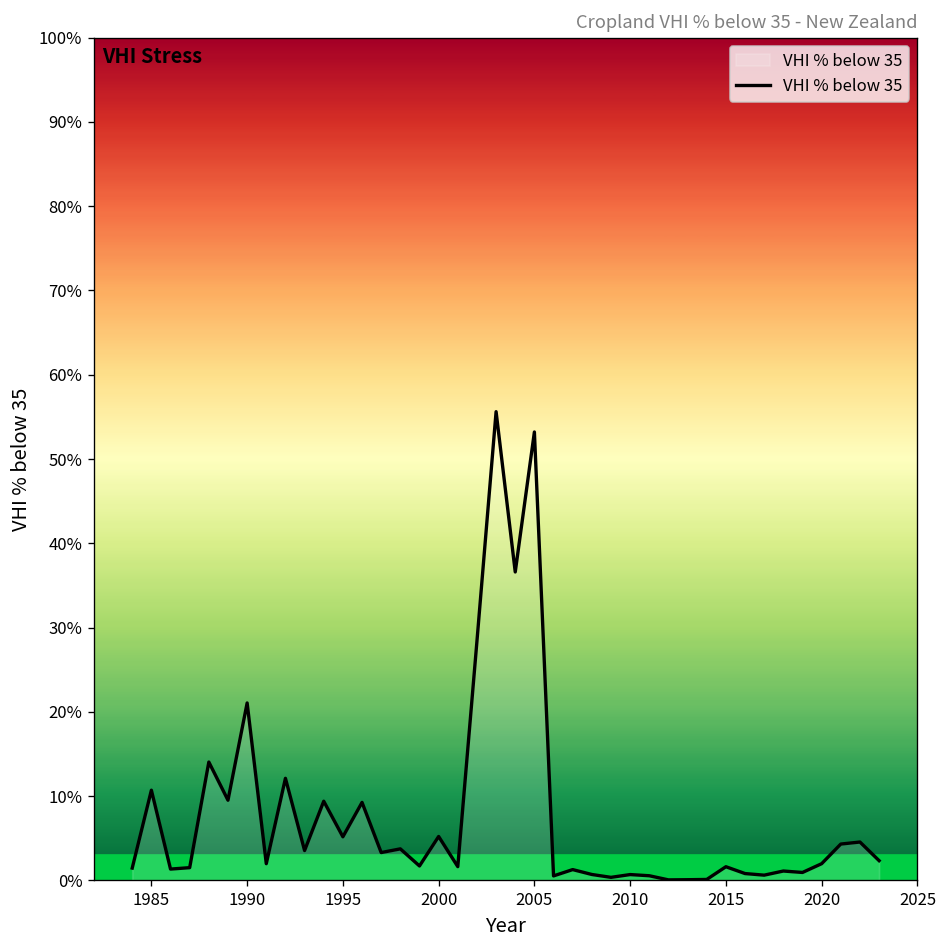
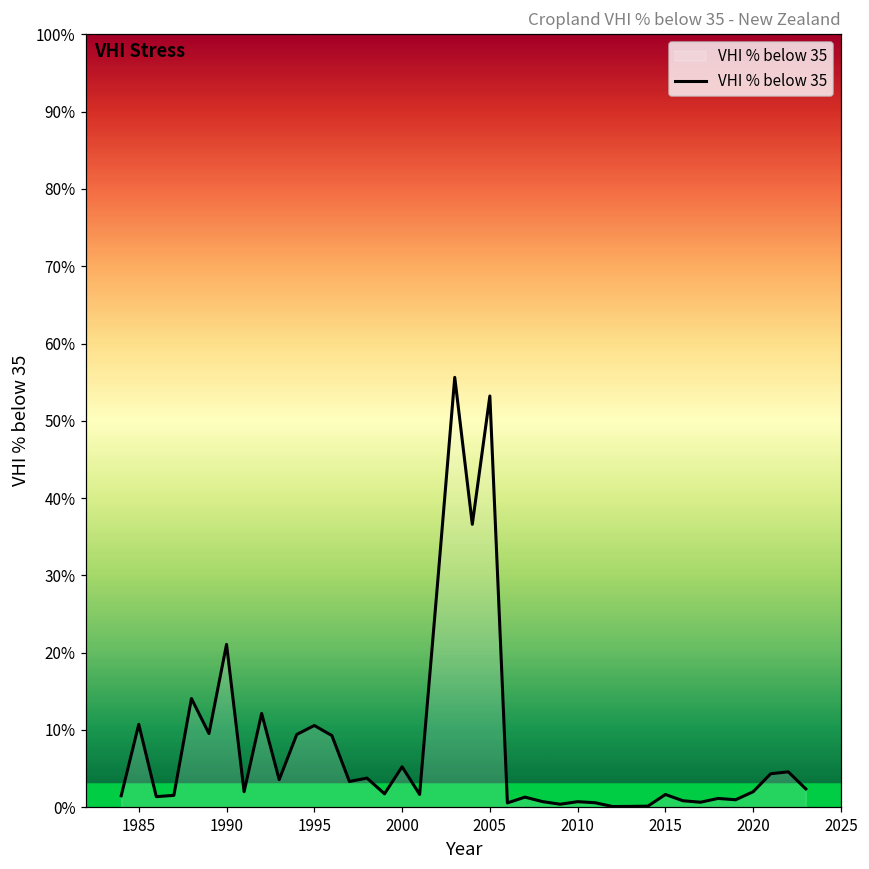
  {
    "1985": "11%",
    "1990": "21%",
-   "1995": "5%",
+   "1995": "11%",
    "2000": "5%",
    "2005": "53%"
  }
